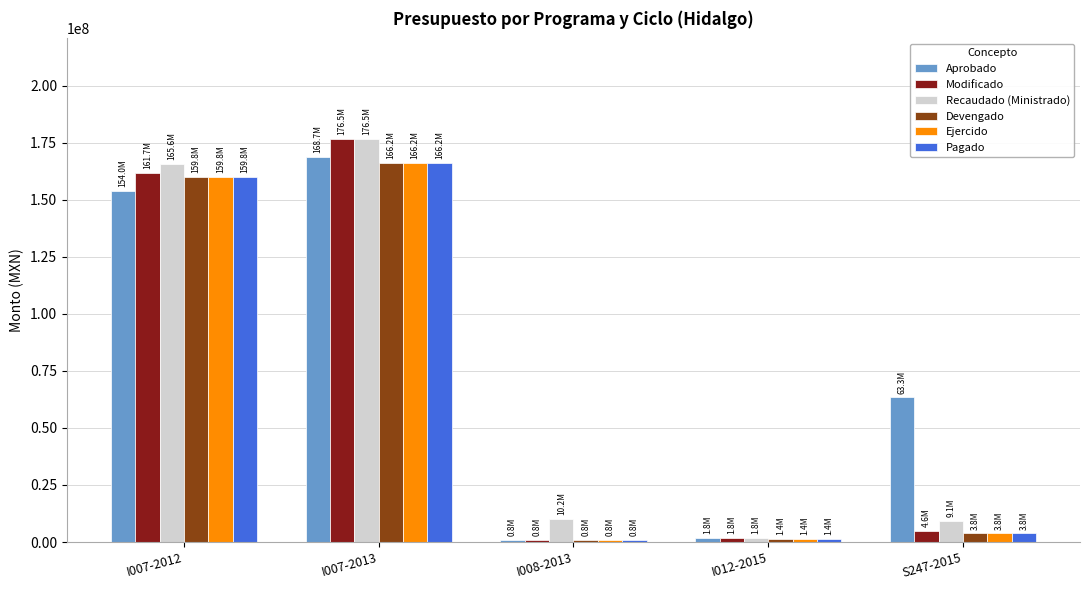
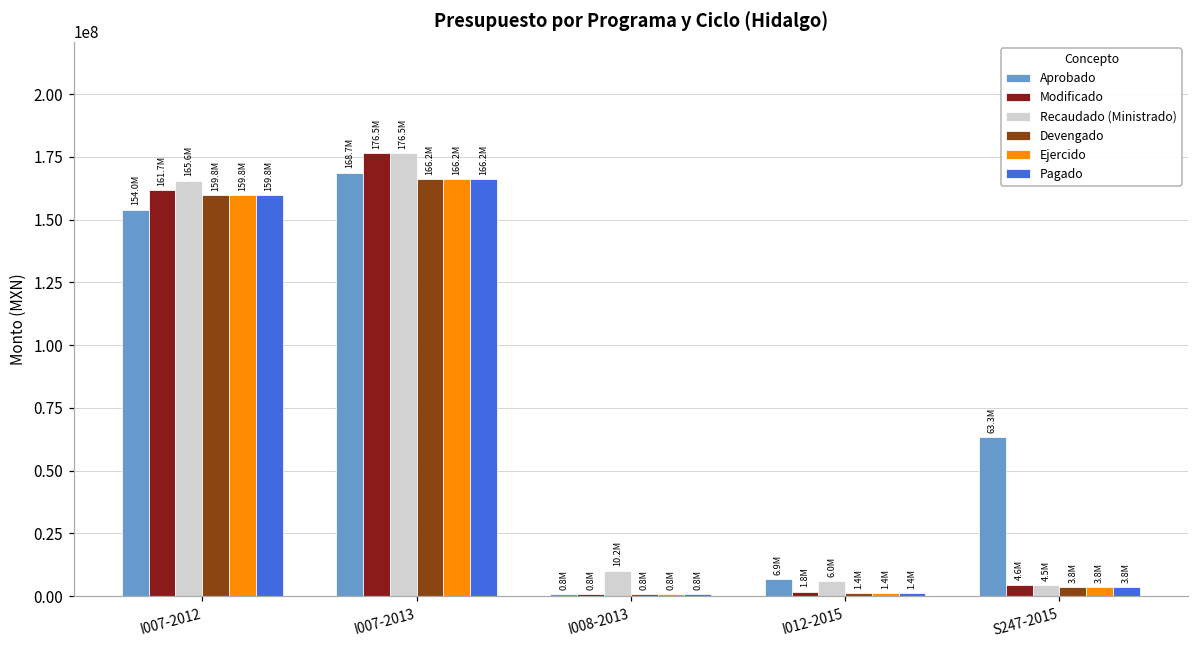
  {
    "Aprobado": {
      "I007-2012": "154.0M",
      "I007-2013": "168.7M",
      "I008-2013": "0.8M",
-     "I012-2015": "1.8M",
+     "I012-2015": "6.9M",
      "S247-2015": "63.3M"
    },
    "Recaudado (Ministrado)": {
      "I007-2012": "165.6M",
      "I007-2013": "176.5M",
      "I008-2013": "10.2M",
-     "I012-2015": "1.8M",
-     "S247-2015": "9.1M"
+     "I012-2015": "6.0M",
+     "S247-2015": "4.5M"
    },
    "Ejercido": {
      "I007-2012": "159.8M",
      "I007-2013": "166.2M",
      "I008-2013": "0.8M",
      "I012-2015": "1.4M",
      "S247-2015": "3.8M"
    },
    "Pagado": {
      "I007-2012": "159.8M",
      "I007-2013": "166.2M",
      "I008-2013": "0.8M",
      "I012-2015": "1.4M",
      "S247-2015": "3.8M"
    }
  }
